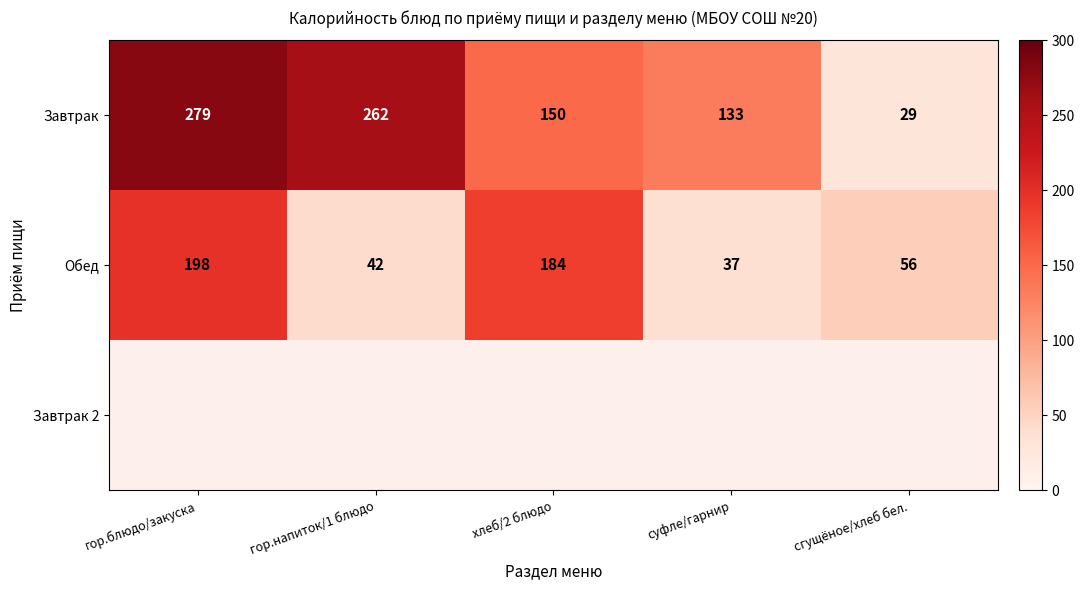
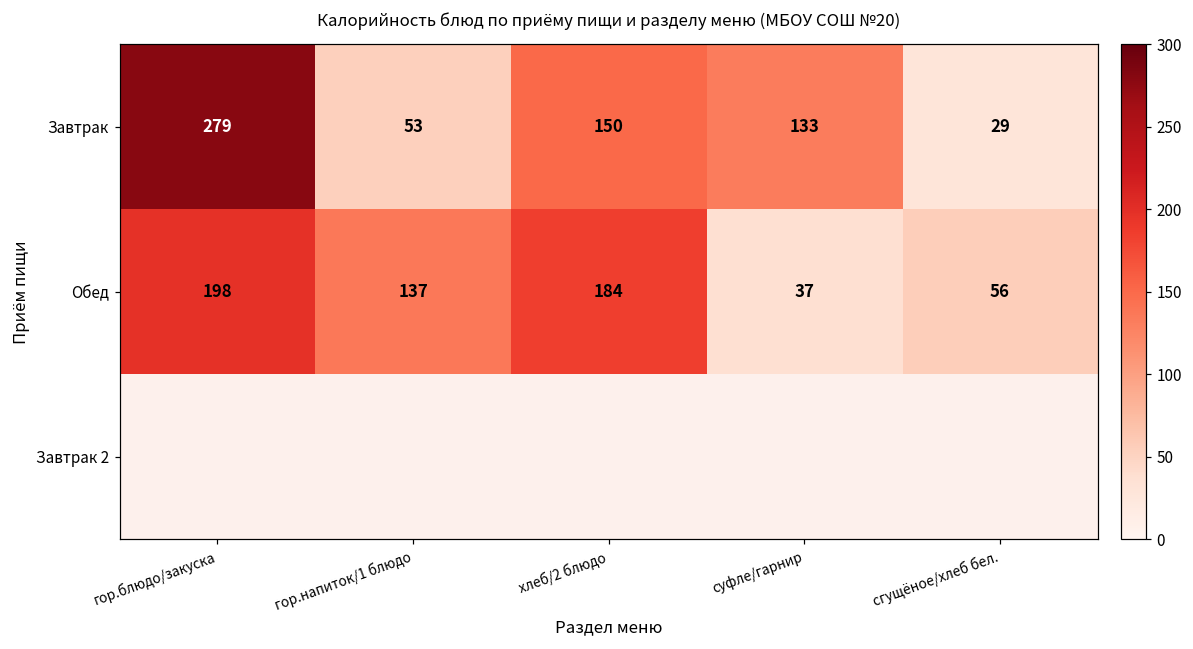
  {
    "Завтрак": {
      "гор.блюдо/закуска": 279,
-     "гор.напиток/1 блюдо": 262,
+     "гор.напиток/1 блюдо": 53,
      "хлеб/2 блюдо": 150,
      "суфле/гарнир": 133,
      "сгущёное/хлеб бел.": 29
    },
    "Обед": {
      "гор.блюдо/закуска": 198,
-     "гор.напиток/1 блюдо": 42,
+     "гор.напиток/1 блюдо": 137,
      "хлеб/2 блюдо": 184,
      "суфле/гарнир": 37,
      "сгущёное/хлеб бел.": 56
    }
  }
